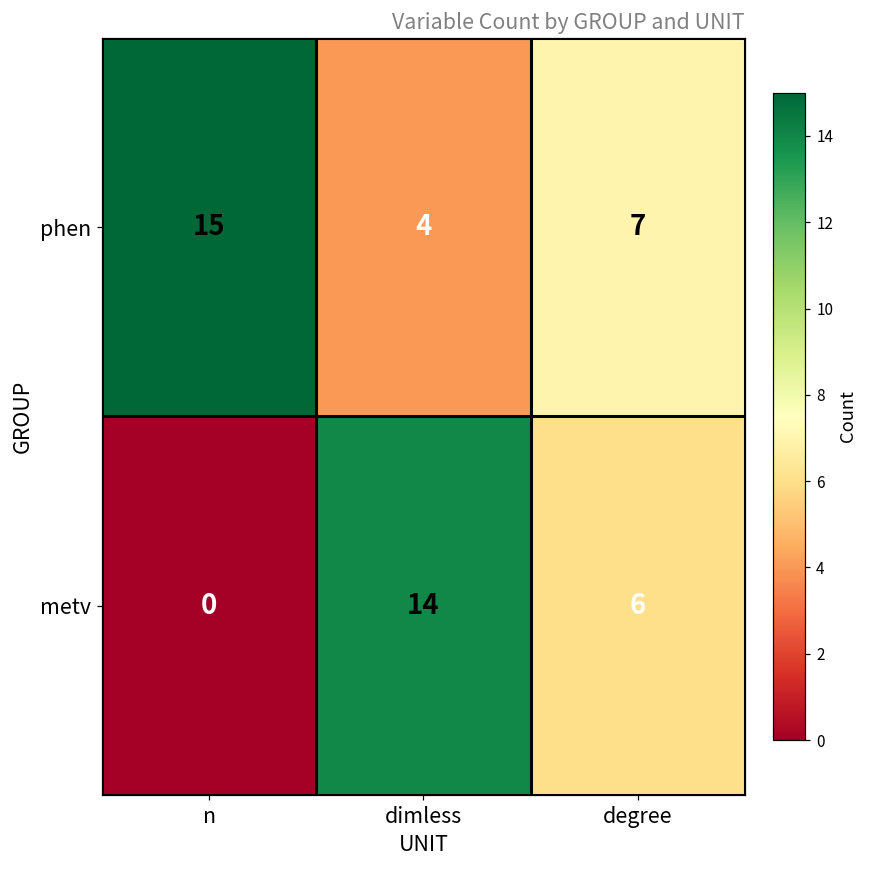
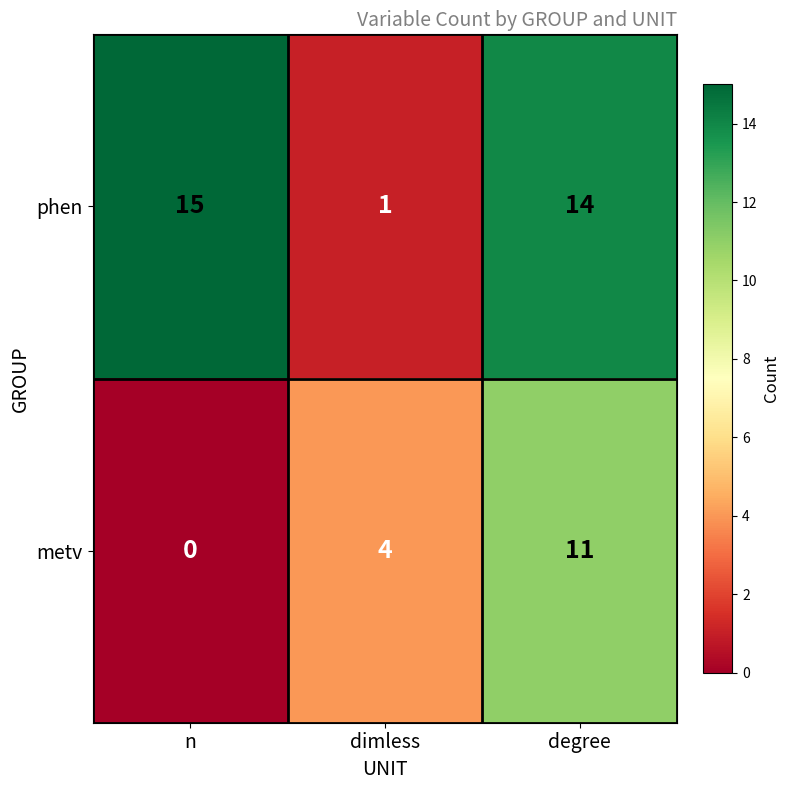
  {
    "phen": {
      "n": 15,
-     "dimless": 4,
-     "degree": 7
+     "dimless": 1,
+     "degree": 14
    },
    "metv": {
      "n": 0,
-     "dimless": 14,
-     "degree": 6
+     "dimless": 4,
+     "degree": 11
    }
  }
